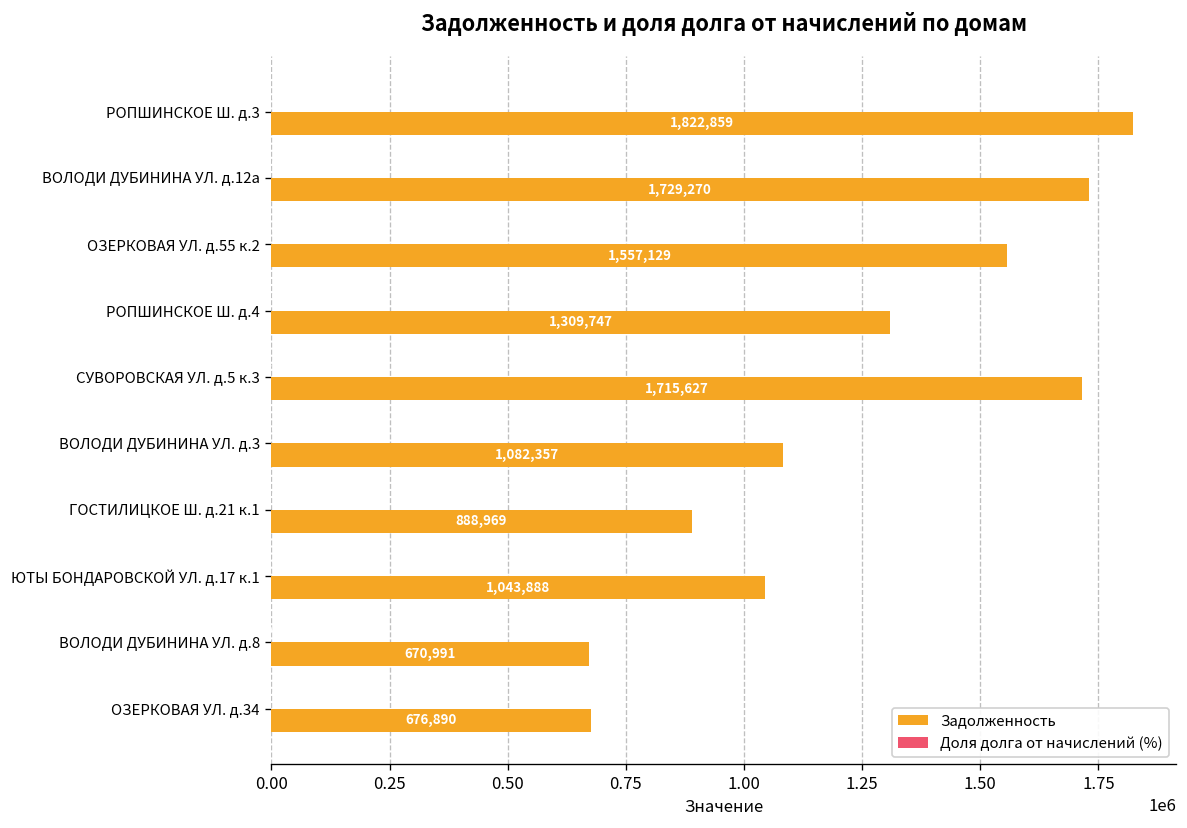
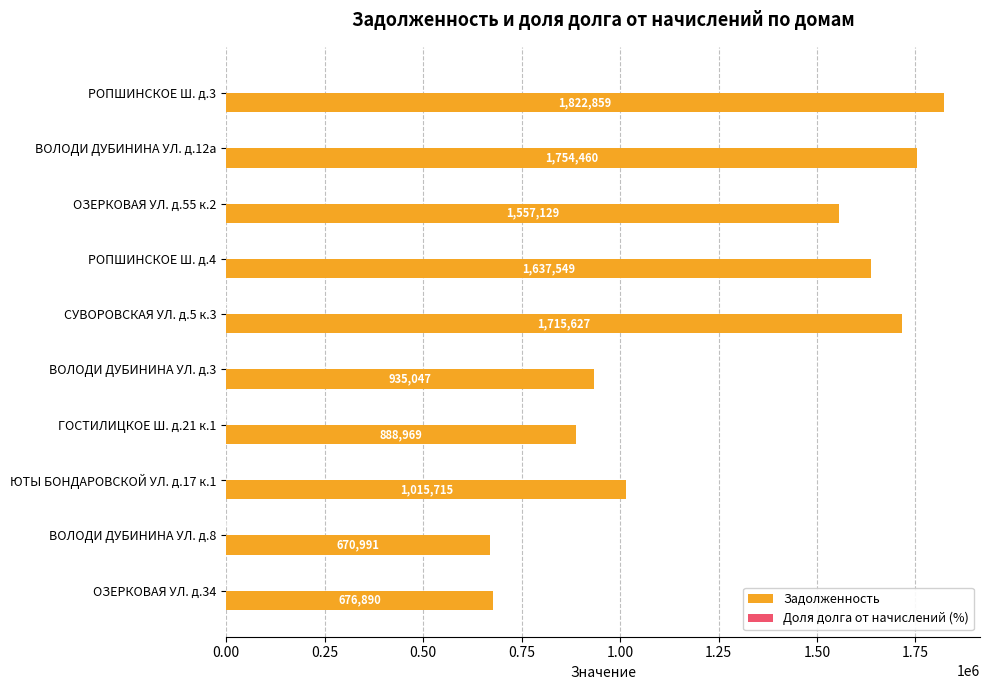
  {
    "Задолженность": {
      "РОПШИНСКОЕ Ш. д.3": "1,822,859",
-     "ВОЛОДИ ДУБИНИНА УЛ. д.12а": "1,729,270",
+     "ВОЛОДИ ДУБИНИНА УЛ. д.12а": "1,754,460",
      "ОЗЕРКОВАЯ УЛ. д.55 к.2": "1,557,129",
-     "РОПШИНСКОЕ Ш. д.4": "1,309,747",
+     "РОПШИНСКОЕ Ш. д.4": "1,637,549",
      "СУВОРОВСКАЯ УЛ. д.5 к.3": "1,715,627",
-     "ВОЛОДИ ДУБИНИНА УЛ. д.3": "1,082,357",
+     "ВОЛОДИ ДУБИНИНА УЛ. д.3": "935,047",
      "ГОСТИЛИЦКОЕ Ш. д.21 к.1": "888,969",
-     "ЮТЫ БОНДАРОВСКОЙ УЛ. д.17 к.1": "1,043,888",
+     "ЮТЫ БОНДАРОВСКОЙ УЛ. д.17 к.1": "1,015,715",
      "ВОЛОДИ ДУБИНИНА УЛ. д.8": "670,991",
      "ОЗЕРКОВАЯ УЛ. д.34": "676,890"
    }
  }
